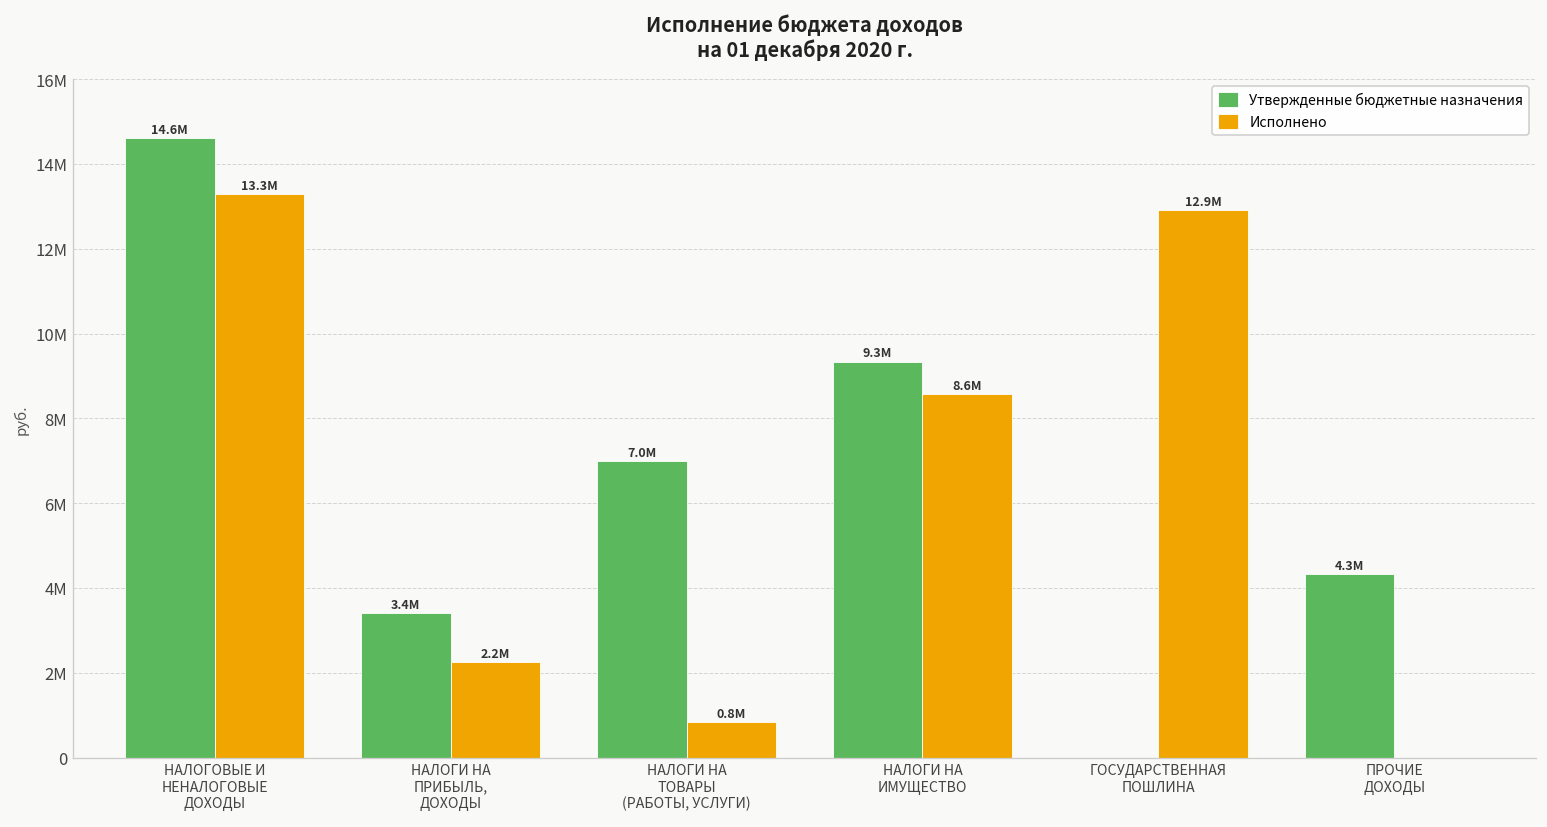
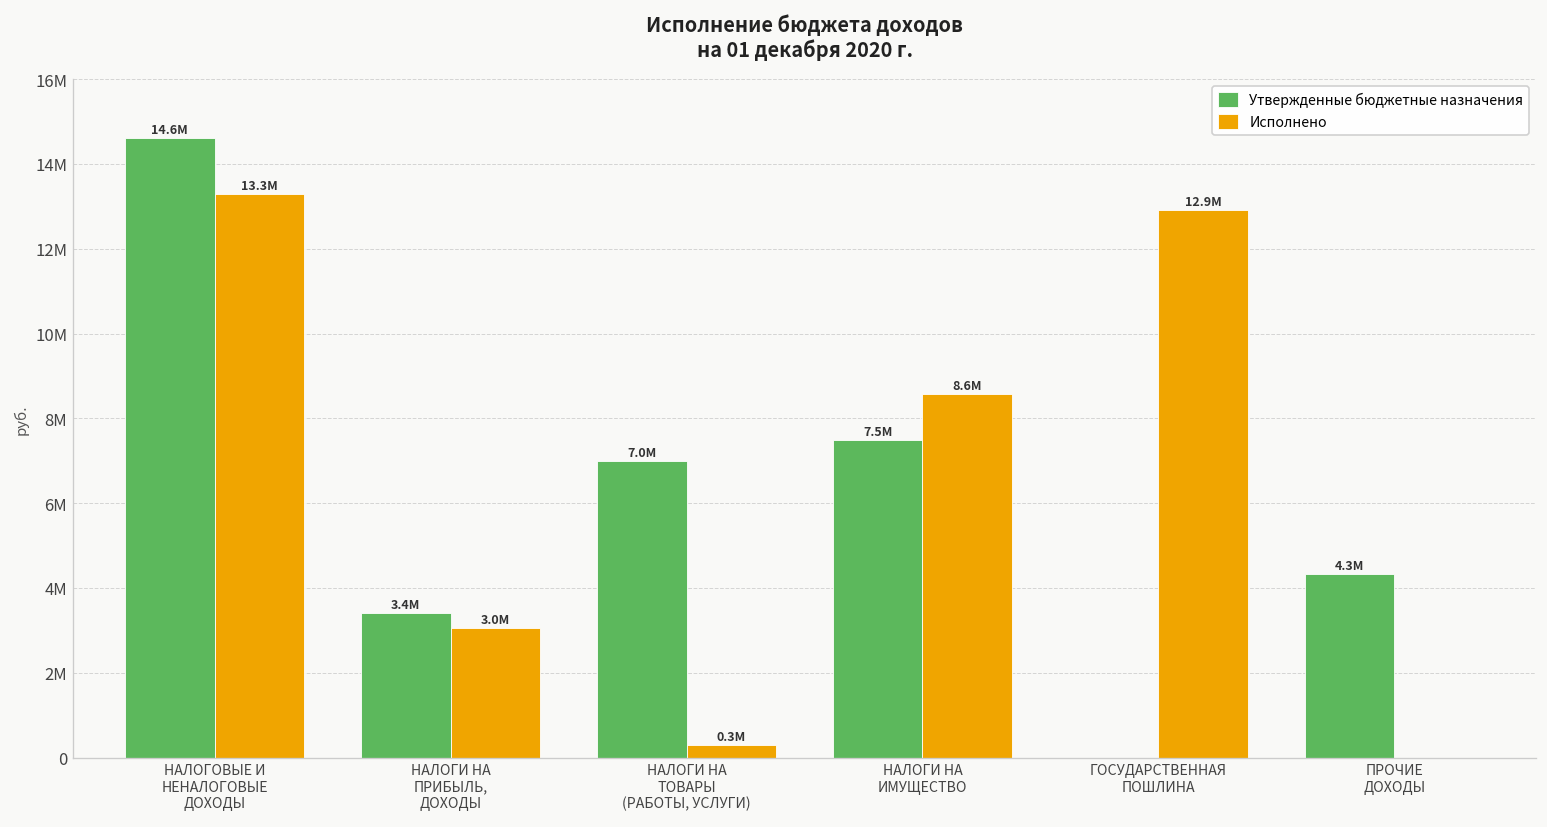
  {
    "Утвержденные бюджетные назначения": {
      "НАЛОГОВЫЕ И НЕНАЛОГОВЫЕ ДОХОДЫ": "14.6M",
      "НАЛОГИ НА ПРИБЫЛЬ, ДОХОДЫ": "3.4M",
      "НАЛОГИ НА ТОВАРЫ (РАБОТЫ, УСЛУГИ)": "7.0M",
-     "НАЛОГИ НА ИМУЩЕСТВО": "9.3M",
+     "НАЛОГИ НА ИМУЩЕСТВО": "7.5M",
      "ПРОЧИЕ ДОХОДЫ": "4.3M"
    },
    "Исполнено": {
      "НАЛОГОВЫЕ И НЕНАЛОГОВЫЕ ДОХОДЫ": "13.3M",
-     "НАЛОГИ НА ПРИБЫЛЬ, ДОХОДЫ": "2.2M",
-     "НАЛОГИ НА ТОВАРЫ (РАБОТЫ, УСЛУГИ)": "0.8M",
+     "НАЛОГИ НА ПРИБЫЛЬ, ДОХОДЫ": "3.0M",
+     "НАЛОГИ НА ТОВАРЫ (РАБОТЫ, УСЛУГИ)": "0.3M",
      "НАЛОГИ НА ИМУЩЕСТВО": "8.6M",
      "ГОСУДАРСТВЕННАЯ ПОШЛИНА": "12.9M"
    }
  }
